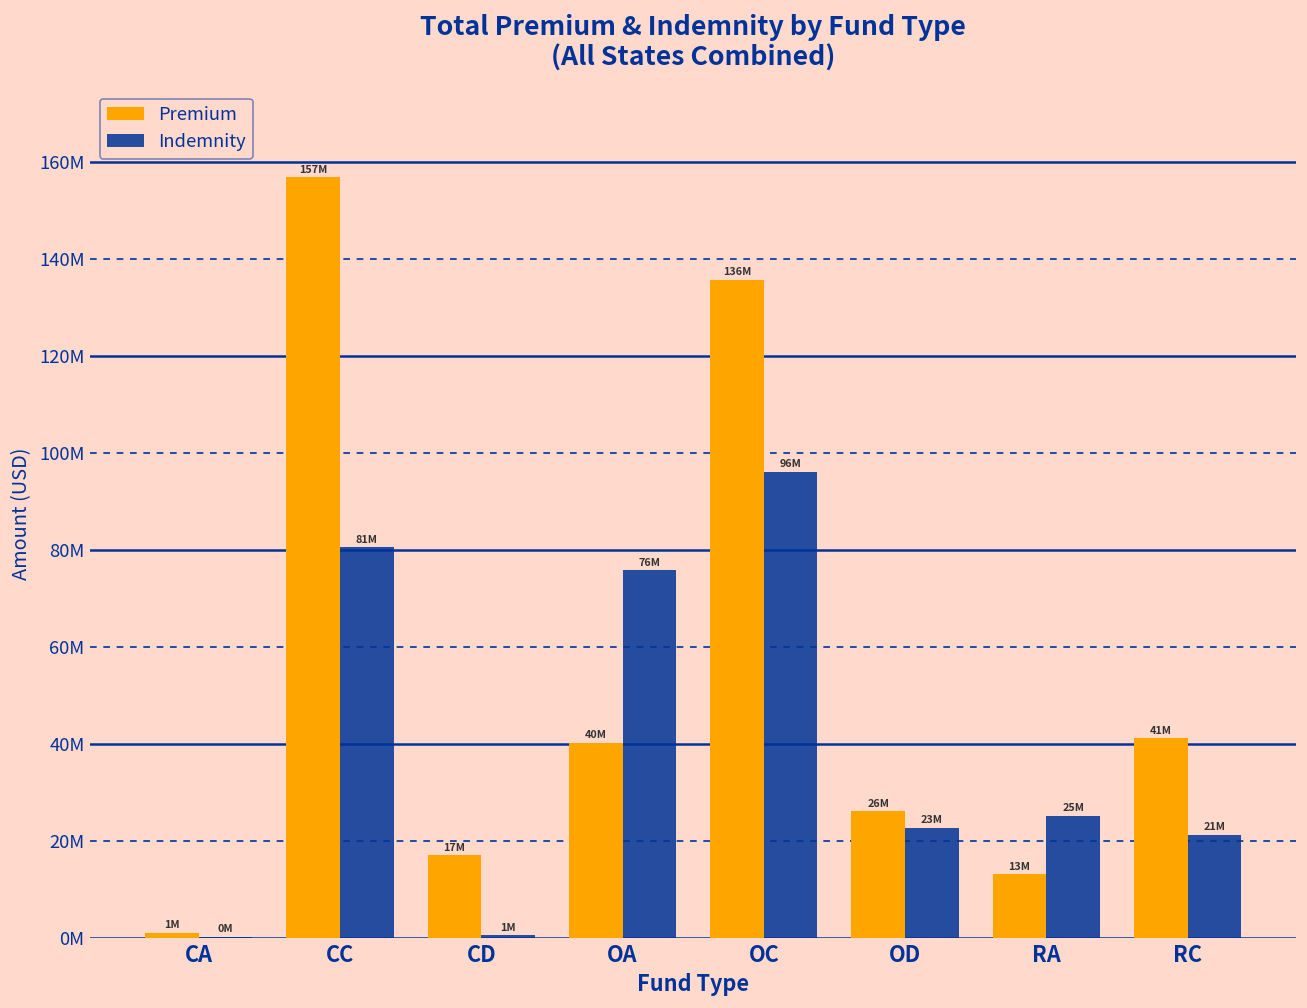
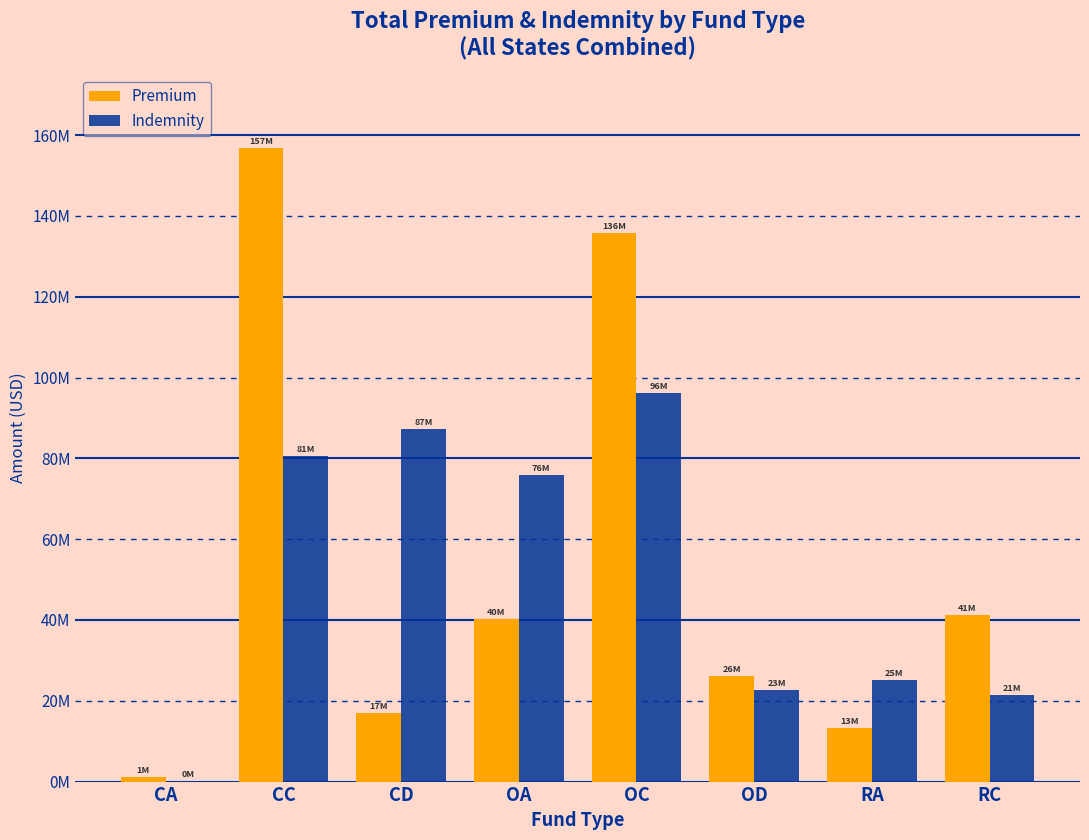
  {
    "Premium": {
      "CA": "1M",
      "CC": "157M",
      "CD": "17M",
      "OA": "40M",
      "OC": "136M",
      "OD": "26M",
      "RA": "13M",
      "RC": "41M"
    },
    "Indemnity": {
      "CC": "81M",
-     "CD": "1M",
+     "CD": "87M",
      "OA": "76M",
      "OC": "96M",
      "OD": "23M",
      "RA": "25M",
      "RC": "21M"
    }
  }
